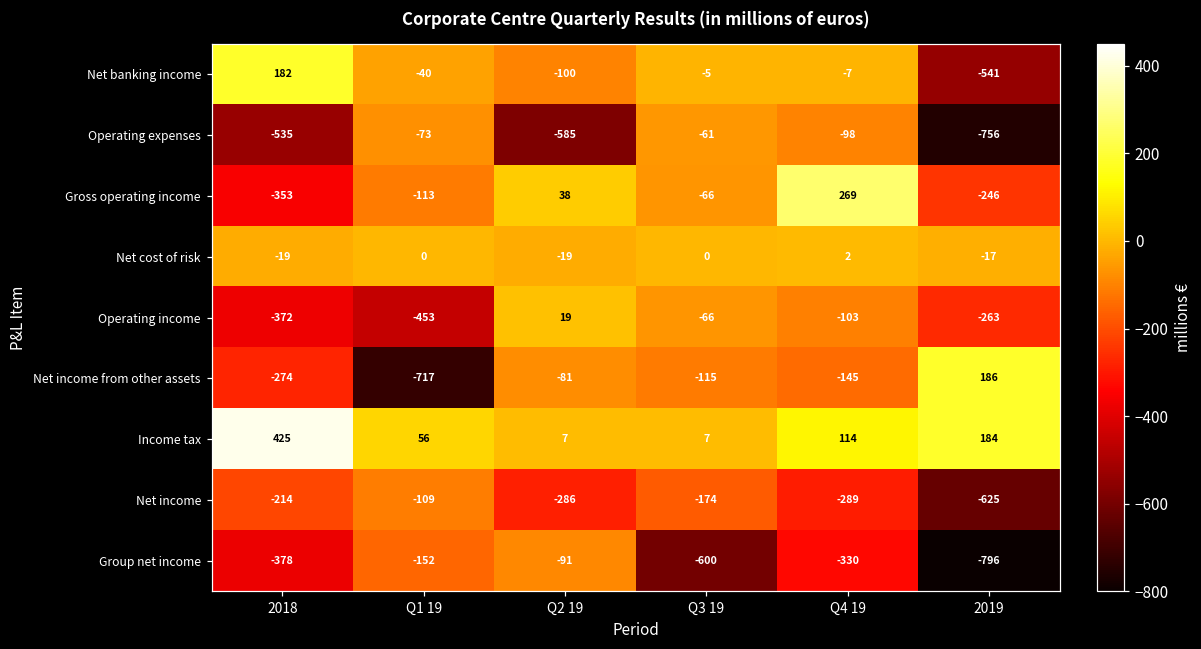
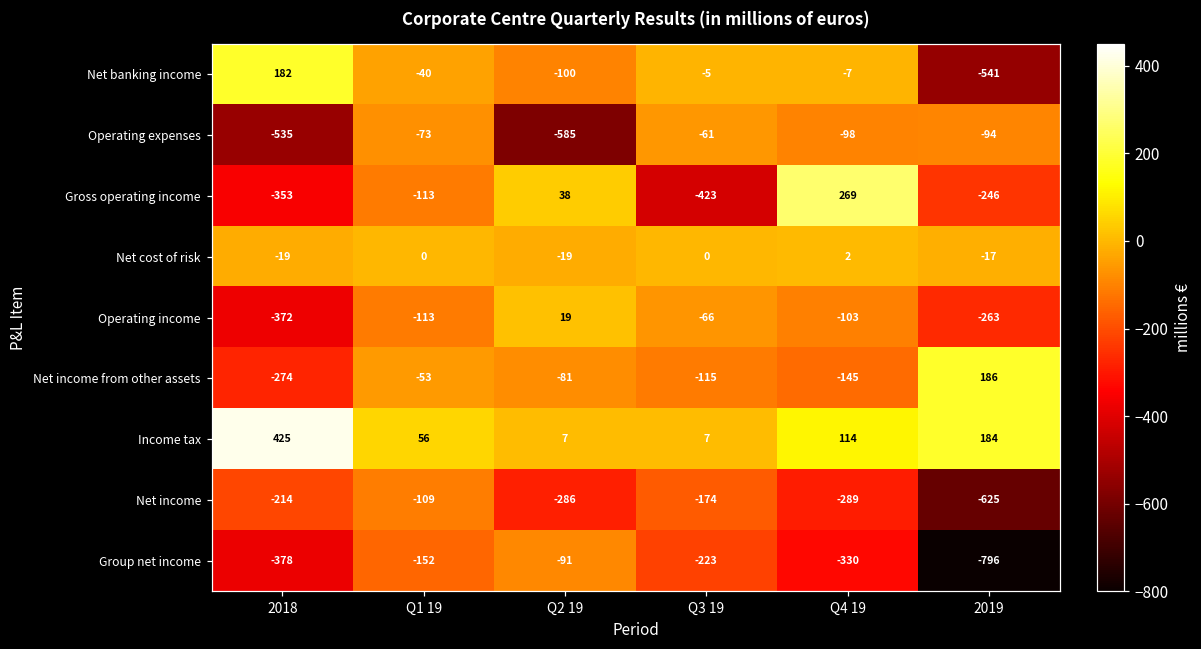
  {
    "Net banking income": {
      "2018": 182,
      "Q1 19": -40,
      "Q2 19": -100,
      "Q3 19": -5,
      "Q4 19": -7,
      "2019": -541
    },
    "Operating expenses": {
      "2018": -535,
      "Q1 19": -73,
      "Q2 19": -585,
      "Q3 19": -61,
      "Q4 19": -98,
-     "2019": -756
+     "2019": -94
    },
    "Gross operating income": {
      "2018": -353,
      "Q1 19": -113,
      "Q2 19": 38,
-     "Q3 19": -66,
+     "Q3 19": -423,
      "Q4 19": 269,
      "2019": -246
    },
    "Net cost of risk": {
      "2018": -19,
      "Q1 19": 0,
      "Q2 19": -19,
      "Q3 19": 0,
      "Q4 19": 2,
      "2019": -17
    },
    "Operating income": {
      "2018": -372,
-     "Q1 19": -453,
+     "Q1 19": -113,
      "Q2 19": 19,
      "Q3 19": -66,
      "Q4 19": -103,
      "2019": -263
    },
    "Net income from other assets": {
      "2018": -274,
-     "Q1 19": -717,
+     "Q1 19": -53,
      "Q2 19": -81,
      "Q3 19": -115,
      "Q4 19": -145,
      "2019": 186
    },
    "Income tax": {
      "2018": 425,
      "Q1 19": 56,
      "Q2 19": 7,
      "Q3 19": 7,
      "Q4 19": 114,
      "2019": 184
    },
    "Net income": {
      "2018": -214,
      "Q1 19": -109,
      "Q2 19": -286,
      "Q3 19": -174,
      "Q4 19": -289,
      "2019": -625
    },
    "Group net income": {
      "2018": -378,
      "Q1 19": -152,
      "Q2 19": -91,
-     "Q3 19": -600,
+     "Q3 19": -223,
      "Q4 19": -330,
      "2019": -796
    }
  }
